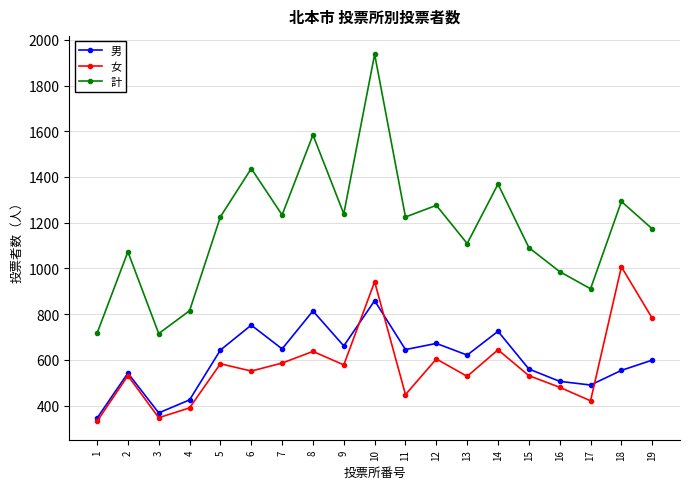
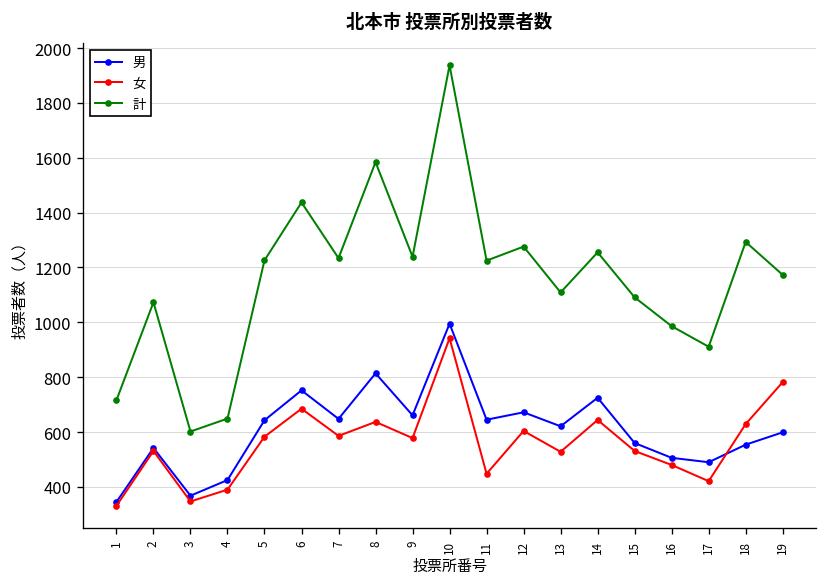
  {
    "男": {
      "1": 350,
      "3": 370,
      "4": 430,
      "5": 640,
      "6": 750,
      "7": 650,
      "8": 810,
      "9": 660,
-     "10": 860,
+     "10": 1000,
      "11": 650,
      "12": 670,
      "13": 620,
      "14": 730,
      "15": 560,
      "16": 510,
      "17": 490,
      "18": 550,
      "19": 600
    },
    "女": {
      "1": 330,
      "3": 350,
      "4": 390,
      "5": 580,
-     "6": 550,
+     "6": 690,
      "7": 590,
      "8": 640,
      "9": 580,
      "10": 940,
      "11": 450,
      "12": 600,
      "13": 530,
      "14": 640,
      "15": 530,
      "16": 480,
      "17": 420,
-     "18": 1010,
+     "18": 630,
      "19": 780
    },
    "計": {
      "1": 720,
      "2": 1070,
-     "3": 720,
-     "4": 820,
+     "3": 600,
+     "4": 650,
      "5": 1230,
      "6": 1440,
      "7": 1230,
      "8": 1580,
      "9": 1240,
      "10": 1940,
      "11": 1230,
      "12": 1280,
      "13": 1110,
-     "14": 1370,
+     "14": 1260,
      "15": 1090,
      "16": 990,
      "17": 910,
      "18": 1290,
      "19": 1170
    }
  }
